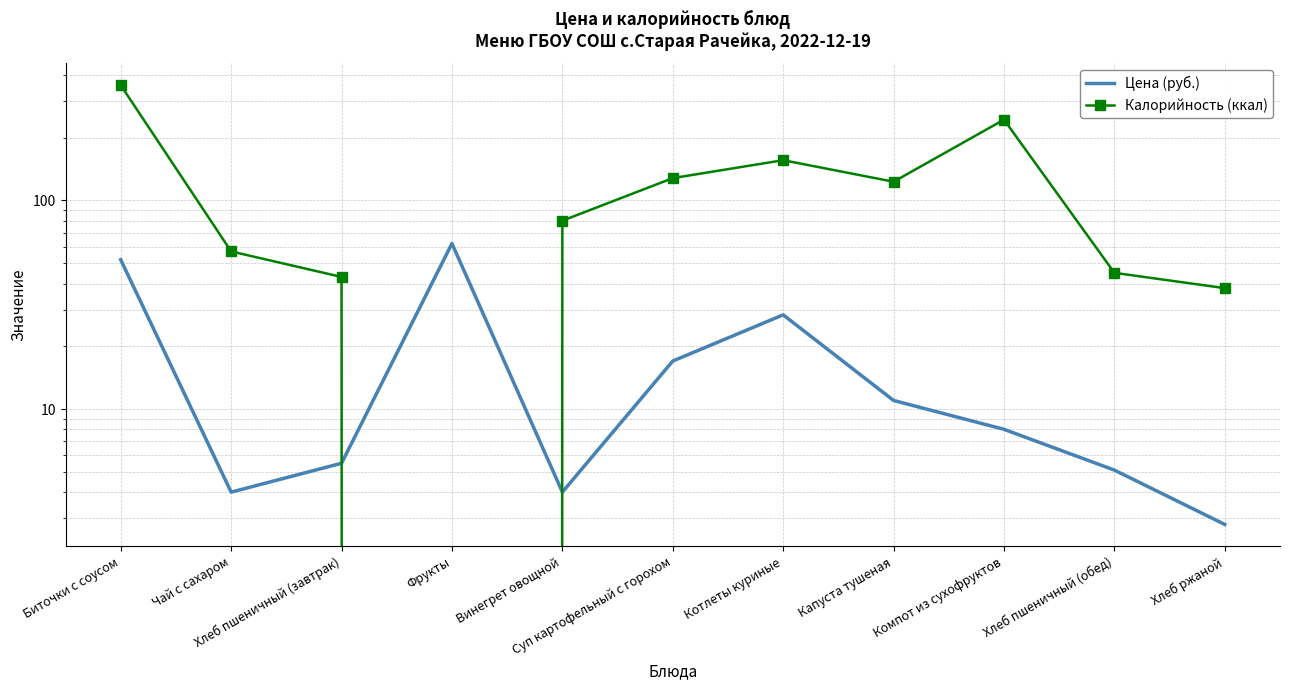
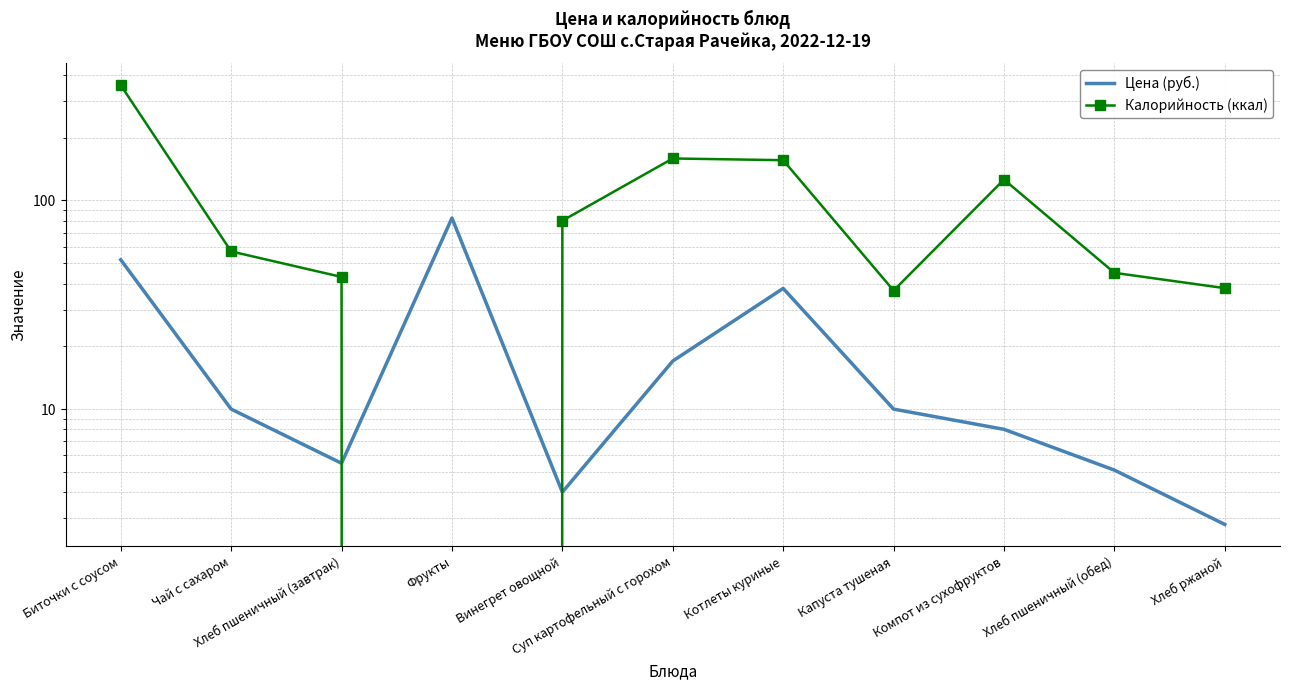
  {
    "Цена (руб.)": {
      "Биточки с соусом": 52,
-     "Чай с сахаром": 4,
+     "Чай с сахаром": 10,
      "Хлеб пшеничный (завтрак)": 5.5,
-     "Фрукты": 62,
+     "Фрукты": 82,
      "Винегрет овощной": 4,
      "Суп картофельный с горохом": 17,
-     "Котлеты куриные": 28,
-     "Капуста тушеная": 11,
+     "Котлеты куриные": 38,
+     "Капуста тушеная": 10,
      "Компот из сухофруктов": 8,
      "Хлеб пшеничный (обед)": 5,
      "Хлеб ржаной": 2.8
    },
    "Калорийность (ккал)": {
      "Биточки с соусом": 360,
      "Чай с сахаром": 57,
      "Хлеб пшеничный (завтрак)": 43,
      "Винегрет овощной": 80,
-     "Суп картофельный с горохом": 130,
+     "Суп картофельный с горохом": 160,
      "Котлеты куриные": 160,
-     "Капуста тушеная": 120,
-     "Компот из сухофруктов": 240,
+     "Капуста тушеная": 37,
+     "Компот из сухофруктов": 130,
      "Хлеб пшеничный (обед)": 45,
      "Хлеб ржаной": 38
    }
  }
